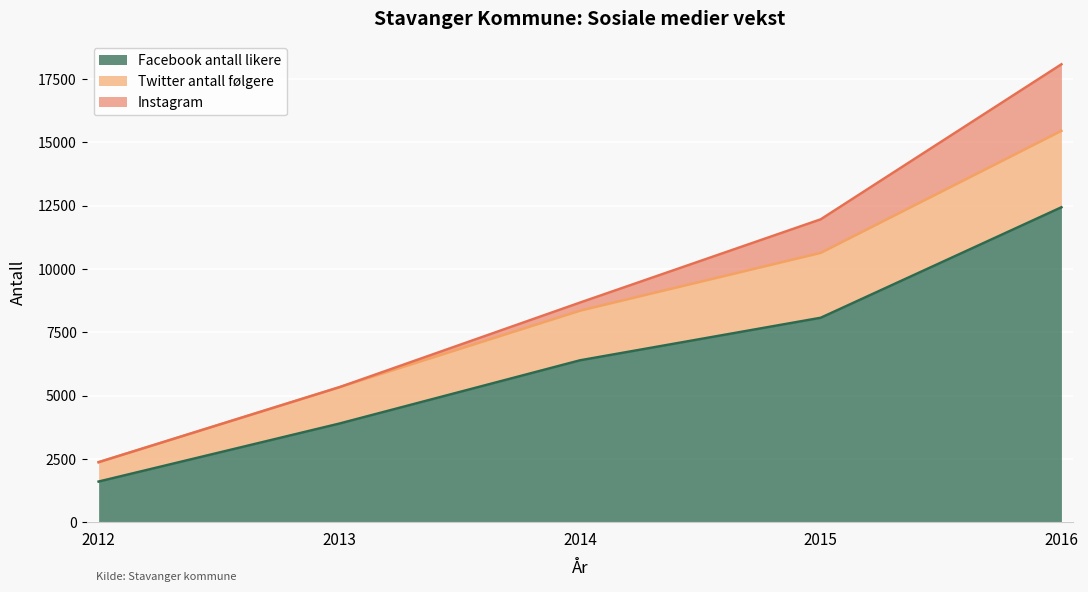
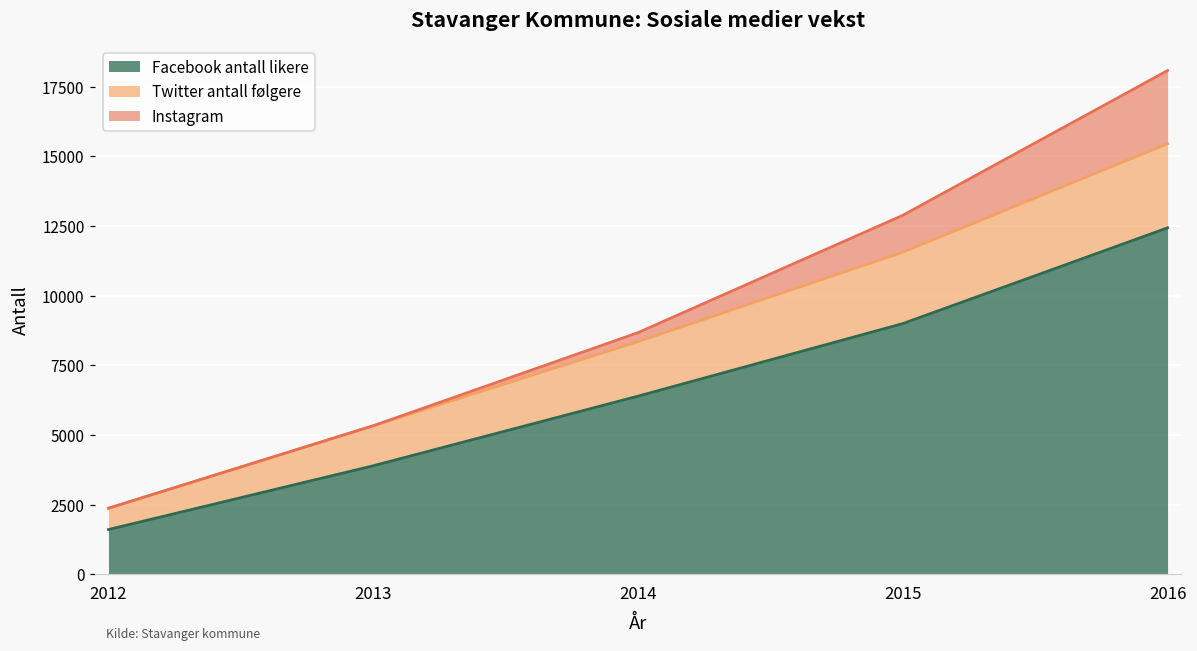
  {
    "Facebook antall likere": {
      "2012": 1600,
      "2013": 3900,
      "2014": 6400,
-     "2015": 8100,
+     "2015": 9000,
      "2016": 12400
    }
  }
